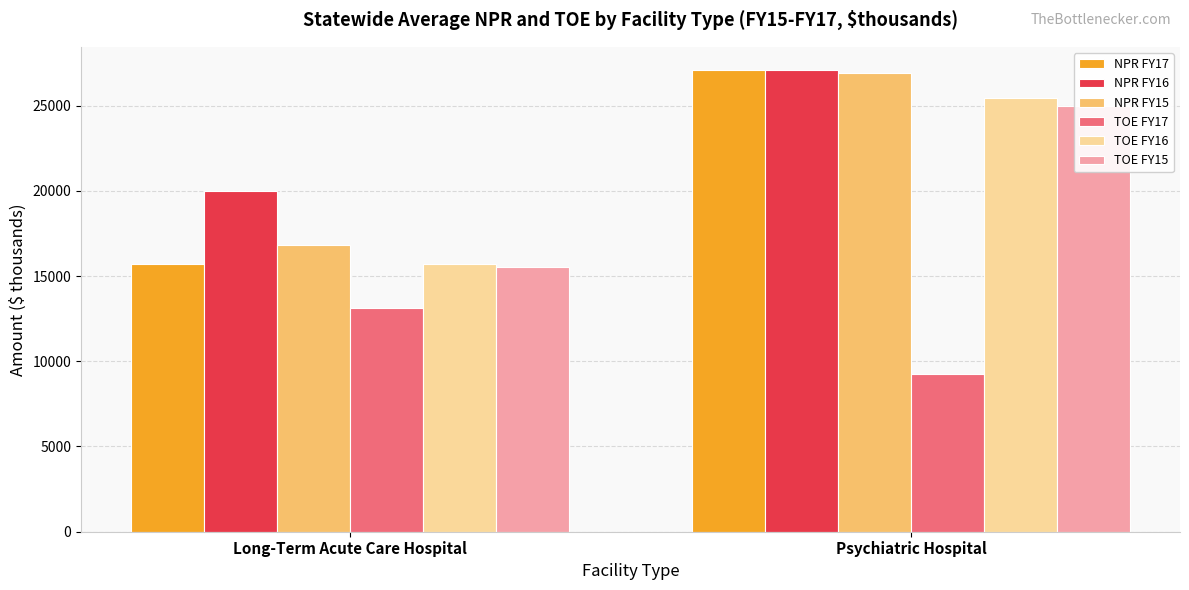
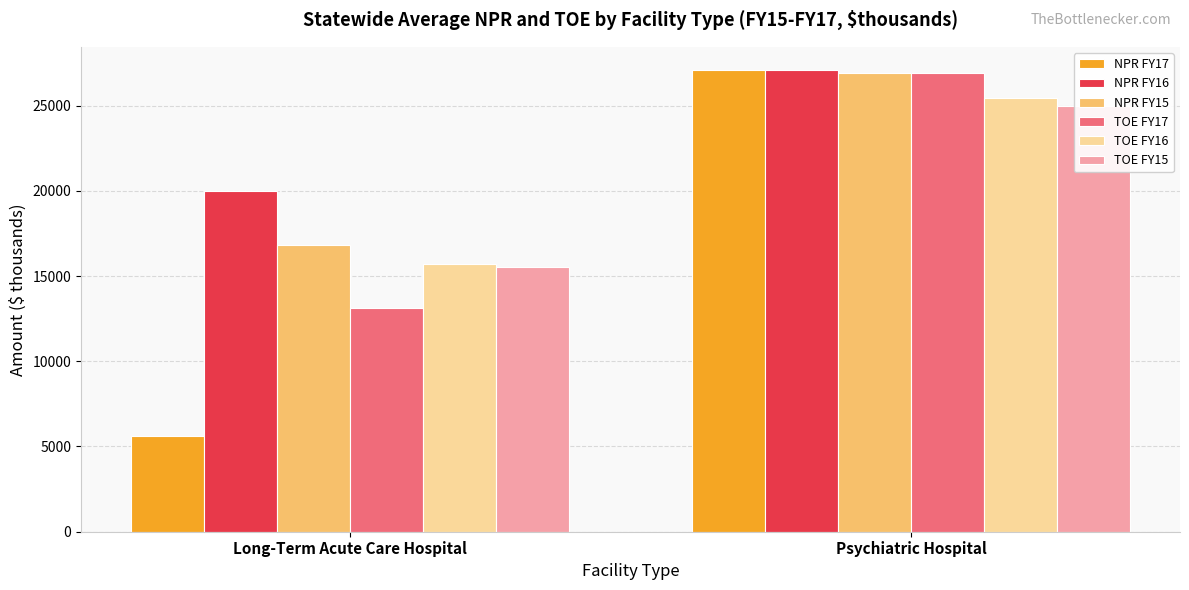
  {
    "NPR FY17": {
-     "Long-Term Acute Care Hospital": 15700,
+     "Long-Term Acute Care Hospital": 5600,
      "Psychiatric Hospital": 27100
    },
    "NPR FY16": {
      "Long-Term Acute Care Hospital": 20000,
      "Psychiatric Hospital": 27100
    },
    "TOE FY17": {
      "Long-Term Acute Care Hospital": 13100,
-     "Psychiatric Hospital": 9300
+     "Psychiatric Hospital": 26900
    }
  }
